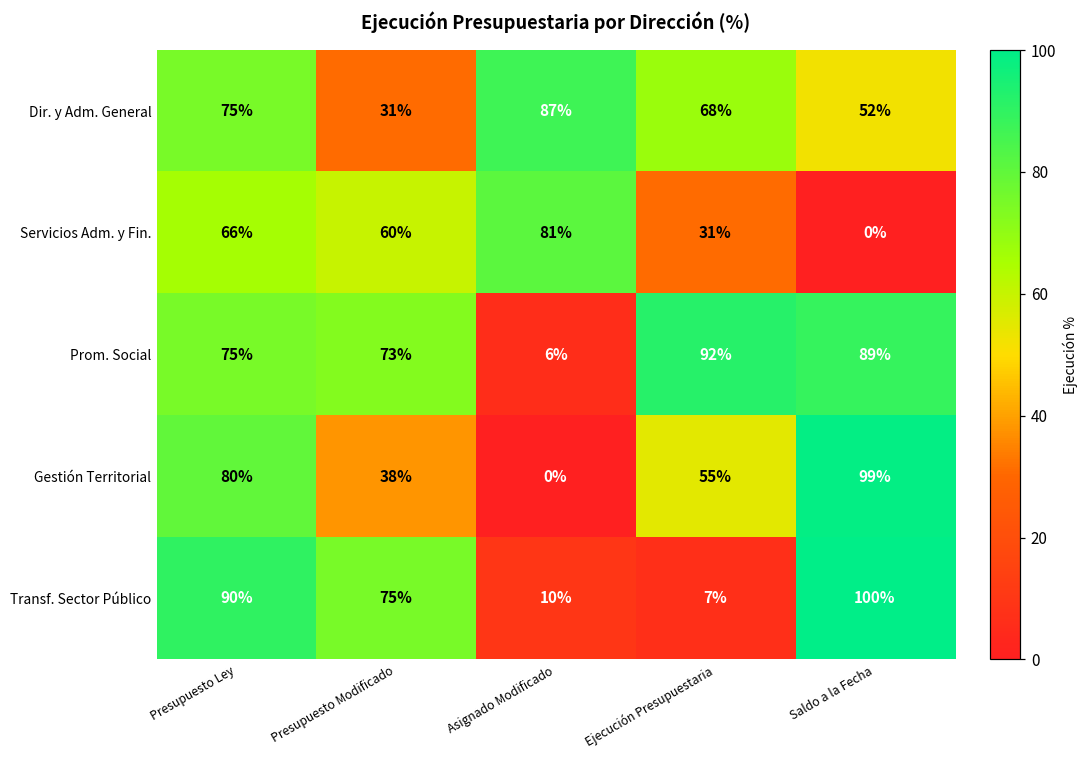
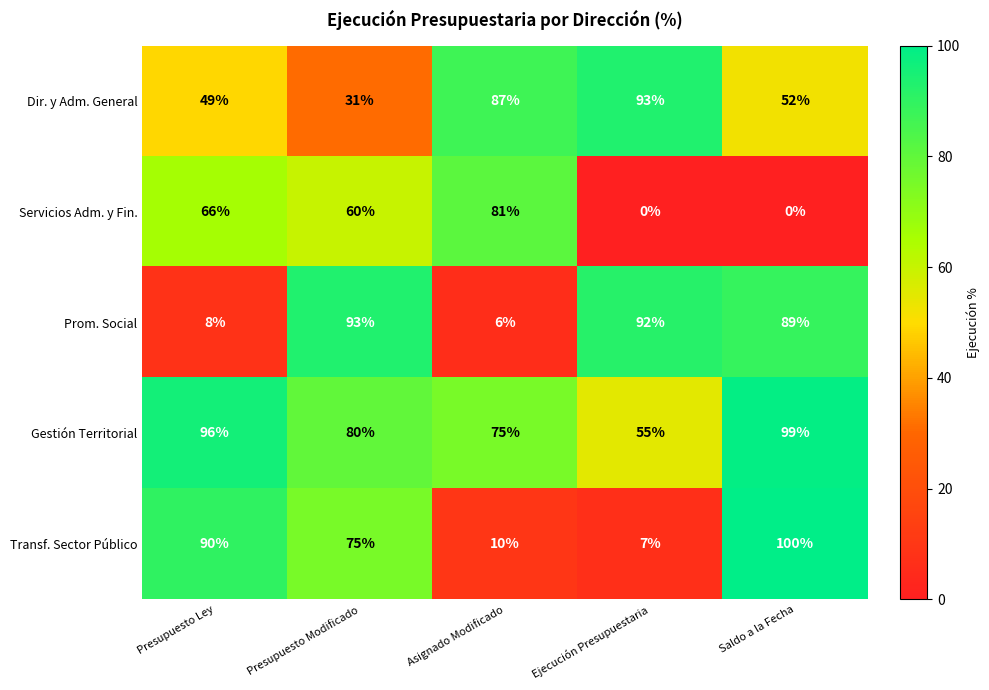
  {
    "Dir. y Adm. General": {
-     "Presupuesto Ley": "75%",
+     "Presupuesto Ley": "49%",
      "Presupuesto Modificado": "31%",
      "Asignado Modificado": "87%",
-     "Ejecución Presupuestaria": "68%",
+     "Ejecución Presupuestaria": "93%",
      "Saldo a la Fecha": "52%"
    },
    "Servicios Adm. y Fin.": {
      "Presupuesto Ley": "66%",
      "Presupuesto Modificado": "60%",
      "Asignado Modificado": "81%",
-     "Ejecución Presupuestaria": "31%",
+     "Ejecución Presupuestaria": "0%",
      "Saldo a la Fecha": "0%"
    },
    "Prom. Social": {
-     "Presupuesto Ley": "75%",
-     "Presupuesto Modificado": "73%",
+     "Presupuesto Ley": "8%",
+     "Presupuesto Modificado": "93%",
      "Asignado Modificado": "6%",
      "Ejecución Presupuestaria": "92%",
      "Saldo a la Fecha": "89%"
    },
    "Gestión Territorial": {
-     "Presupuesto Ley": "80%",
-     "Presupuesto Modificado": "38%",
-     "Asignado Modificado": "0%",
+     "Presupuesto Ley": "96%",
+     "Presupuesto Modificado": "80%",
+     "Asignado Modificado": "75%",
      "Ejecución Presupuestaria": "55%",
      "Saldo a la Fecha": "99%"
    },
    "Transf. Sector Público": {
      "Presupuesto Ley": "90%",
      "Presupuesto Modificado": "75%",
      "Asignado Modificado": "10%",
      "Ejecución Presupuestaria": "7%",
      "Saldo a la Fecha": "100%"
    }
  }
